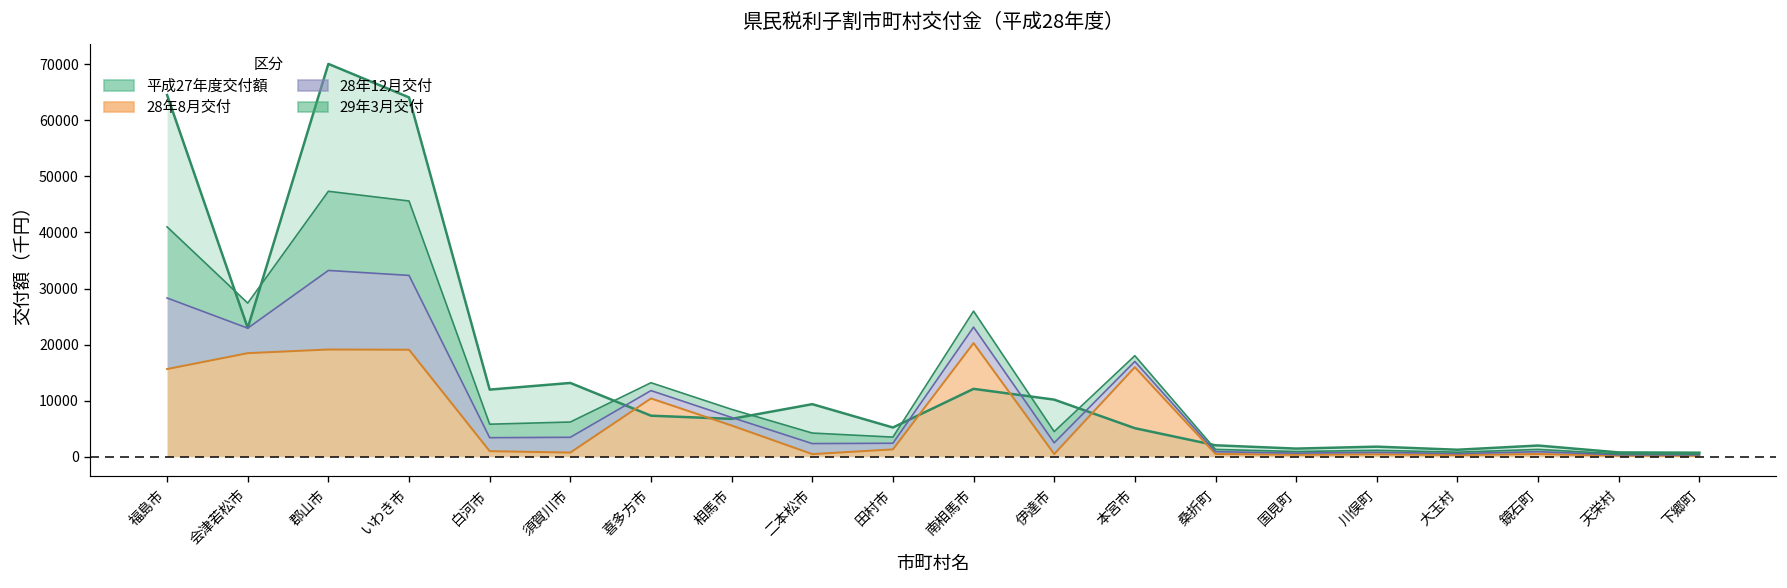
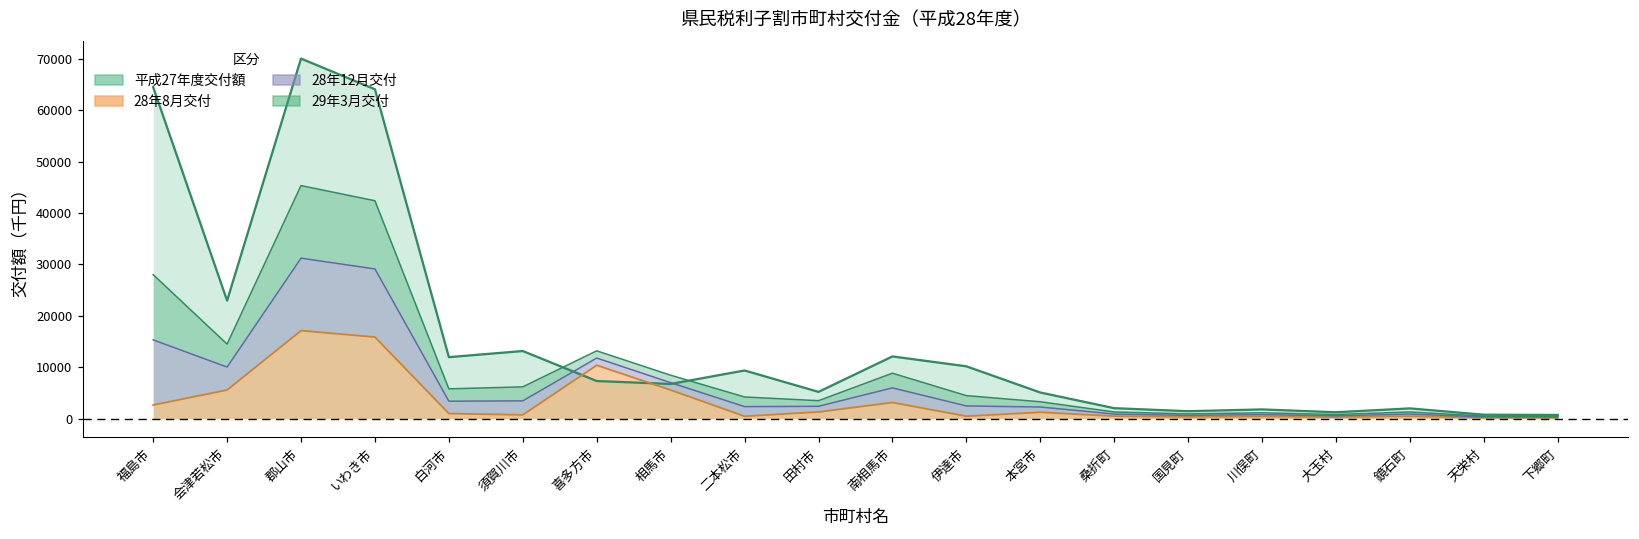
  {
    "28年8月交付": {
-     "福島市": 16000,
-     "会津若松市": 18000,
-     "郡山市": 19000,
-     "いわき市": 19000,
+     "福島市": 3000,
+     "会津若松市": 6000,
+     "郡山市": 17000,
+     "いわき市": 16000,
      "白河市": 1000,
      "須賀川市": 1000,
      "喜多方市": 10000,
      "相馬市": 6000,
      "二本松市": 0,
      "田村市": 1000,
-     "南相馬市": 20000,
+     "南相馬市": 3000,
      "伊達市": 0,
-     "本宮市": 16000
+     "本宮市": 1000
    }
  }
